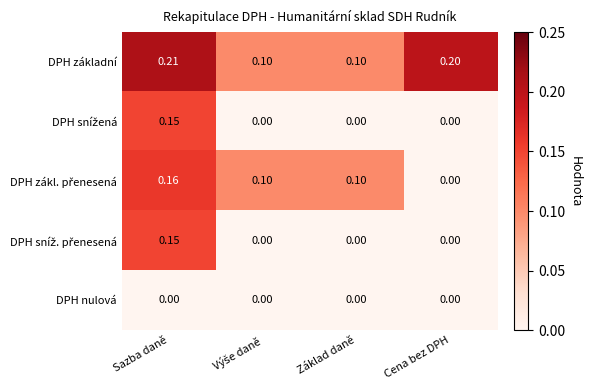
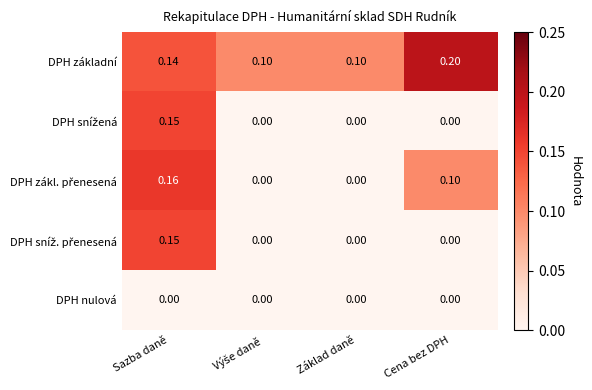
  {
    "DPH základní": {
-     "Sazba daně": 0.21,
+     "Sazba daně": 0.14,
      "Výše daně": 0.10,
      "Základ daně": 0.10,
      "Cena bez DPH": 0.20
    },
    "DPH snížená": {
      "Sazba daně": 0.15,
      "Výše daně": 0.00,
      "Základ daně": 0.00,
      "Cena bez DPH": 0.00
    },
    "DPH zákl. přenesená": {
      "Sazba daně": 0.16,
-     "Výše daně": 0.10,
-     "Základ daně": 0.10,
-     "Cena bez DPH": 0.00
+     "Výše daně": 0.00,
+     "Základ daně": 0.00,
+     "Cena bez DPH": 0.10
    },
    "DPH sníž. přenesená": {
      "Sazba daně": 0.15,
      "Výše daně": 0.00,
      "Základ daně": 0.00,
      "Cena bez DPH": 0.00
    },
    "DPH nulová": {
      "Sazba daně": 0.00,
      "Výše daně": 0.00,
      "Základ daně": 0.00,
      "Cena bez DPH": 0.00
    }
  }
